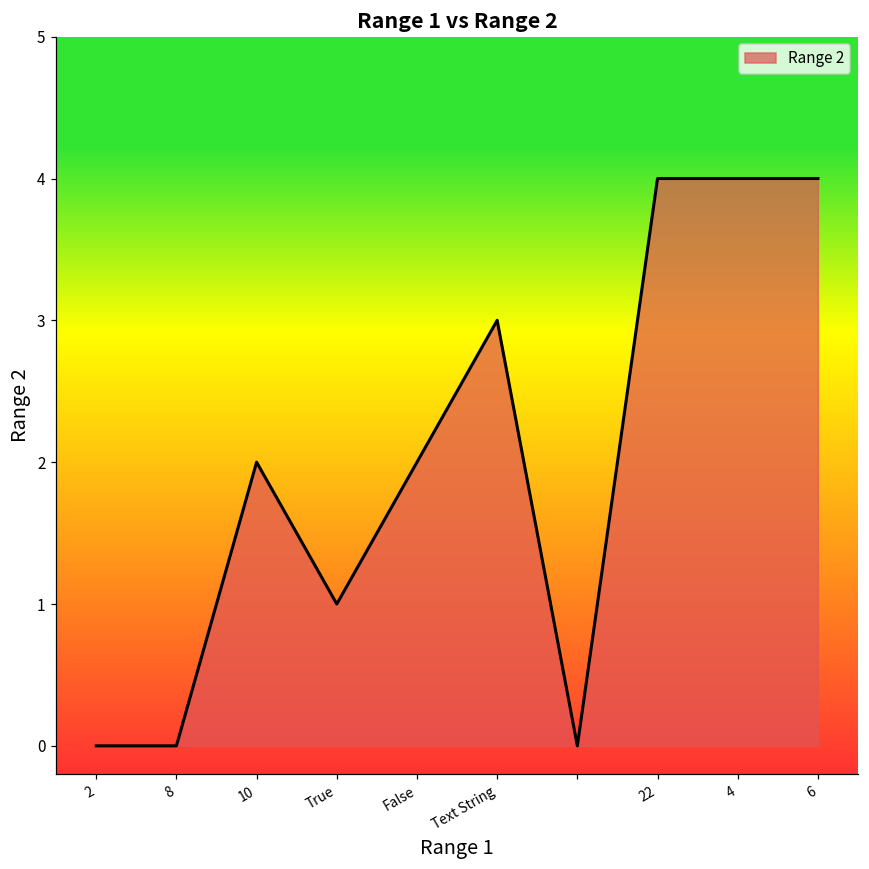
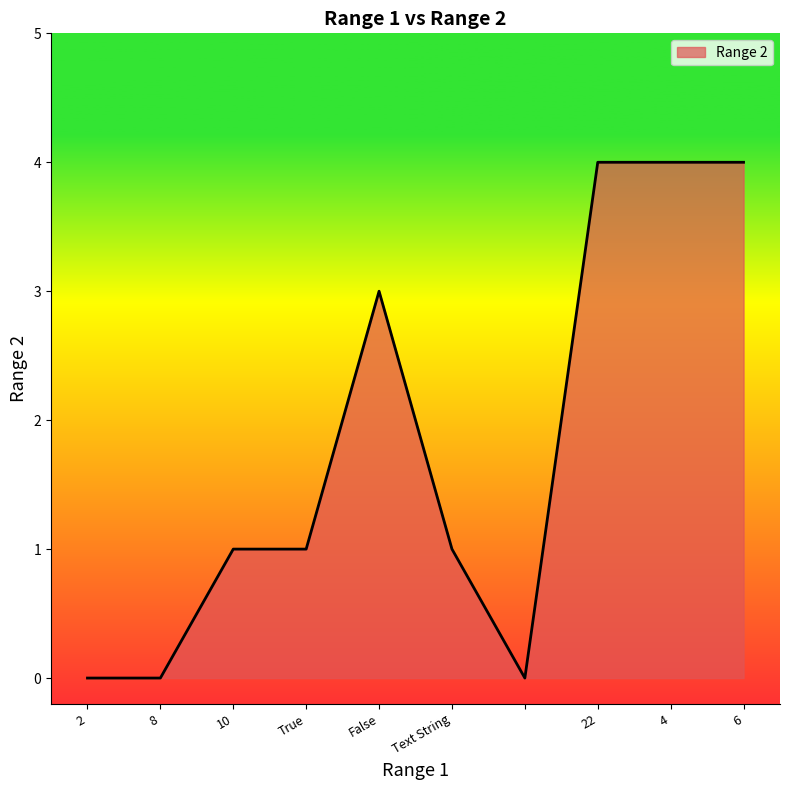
  {
    "2": 0,
    "8": 0,
-   "10": 2,
+   "10": 1,
    "True": 1,
-   "False": 2,
-   "Text String": 3,
+   "False": 3,
+   "Text String": 1,
    "22": 4,
    "4": 4,
    "6": 4
  }
